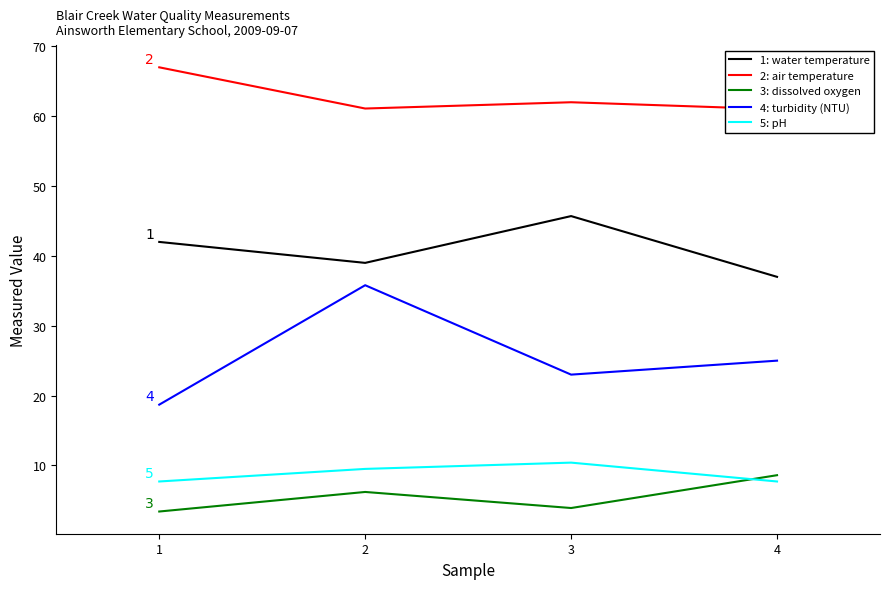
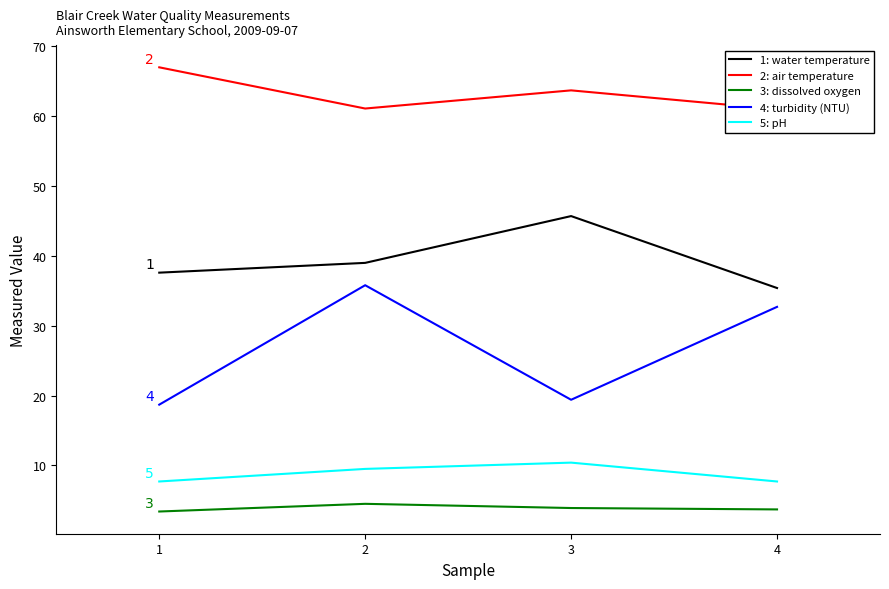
  {
    "1: water temperature": {
-     "1": 42,
+     "1": 38,
      "2": 39,
      "3": 46,
-     "4": 37
+     "4": 35
    },
    "2: air temperature": {
      "2": 61,
-     "3": 62
+     "3": 64
    },
    "3: dissolved oxygen": {
-     "2": 6,
+     "2": 5,
      "3": 4,
-     "4": 9
+     "4": 4
    },
    "4: turbidity (NTU)": {
      "2": 36,
-     "3": 23,
-     "4": 25
+     "3": 19,
+     "4": 33
    },
    "5: pH": {
      "2": 10,
      "3": 10,
      "4": 8
    }
  }
